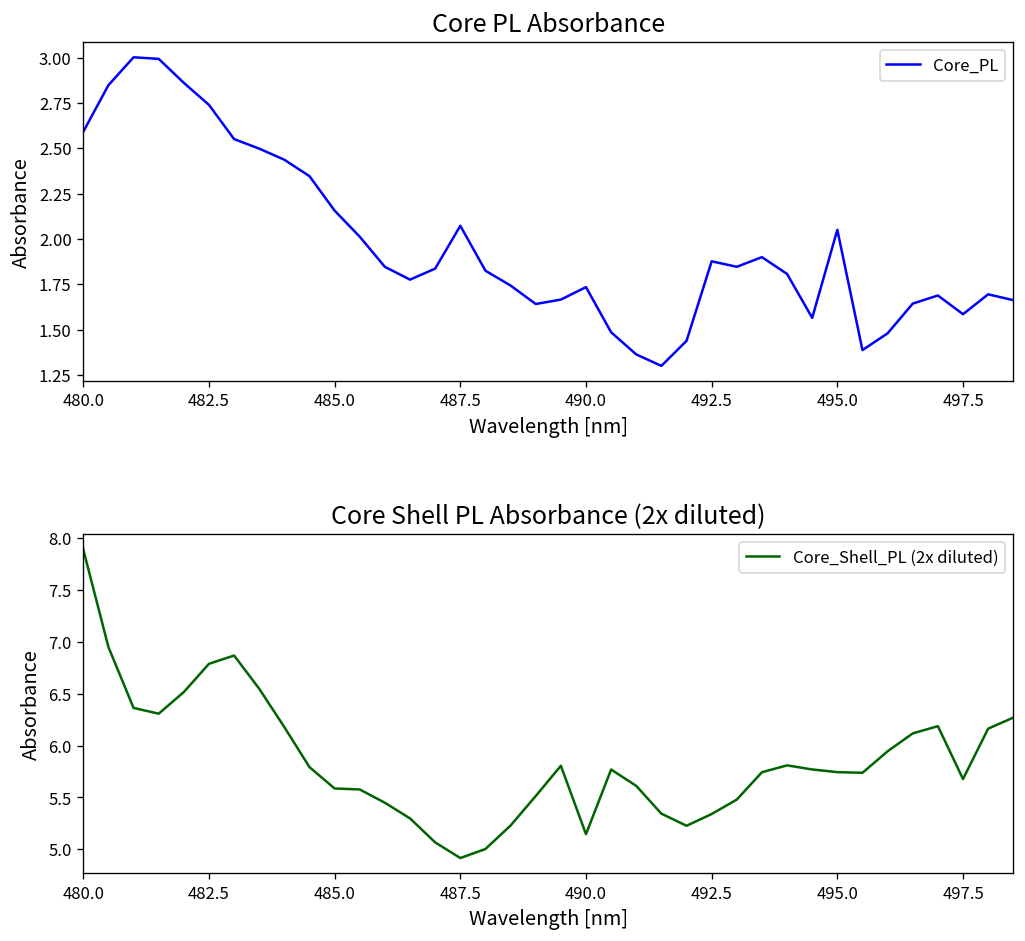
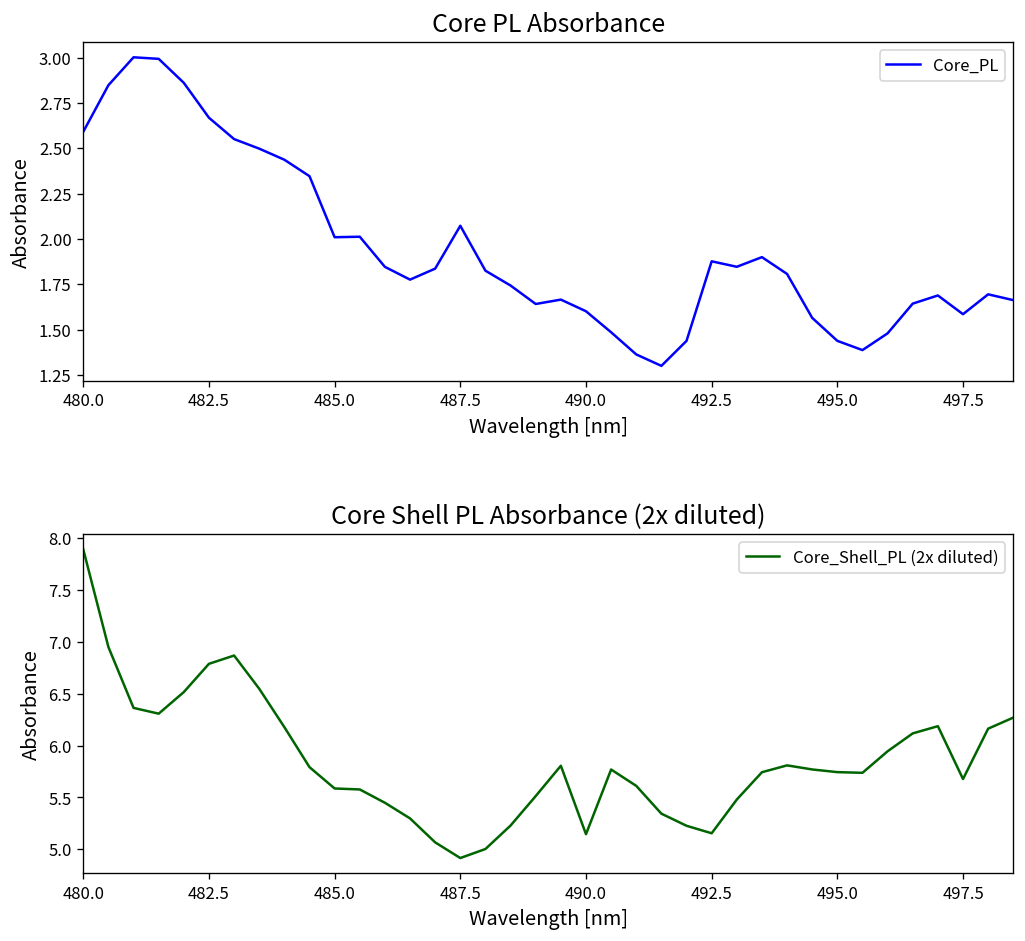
  {
    "Core PL Absorbance": {
      "480.0": 2.59,
-     "482.5": 2.74,
-     "485.0": 2.16,
+     "482.5": 2.67,
+     "485.0": 2.01,
      "487.5": 2.07,
-     "490.0": 1.74,
+     "490.0": 1.60,
      "492.5": 1.88,
-     "495.0": 2.05,
+     "495.0": 1.44,
      "497.5": 1.59
    },
    "Core Shell PL Absorbance (2x diluted)": {
      "480.0": 7.9,
      "482.5": 6.8,
      "485.0": 5.6,
      "487.5": 4.9,
      "490.0": 5.1,
-     "492.5": 5.3,
+     "492.5": 5.2,
      "495.0": 5.7,
      "497.5": 5.7
    }
  }
